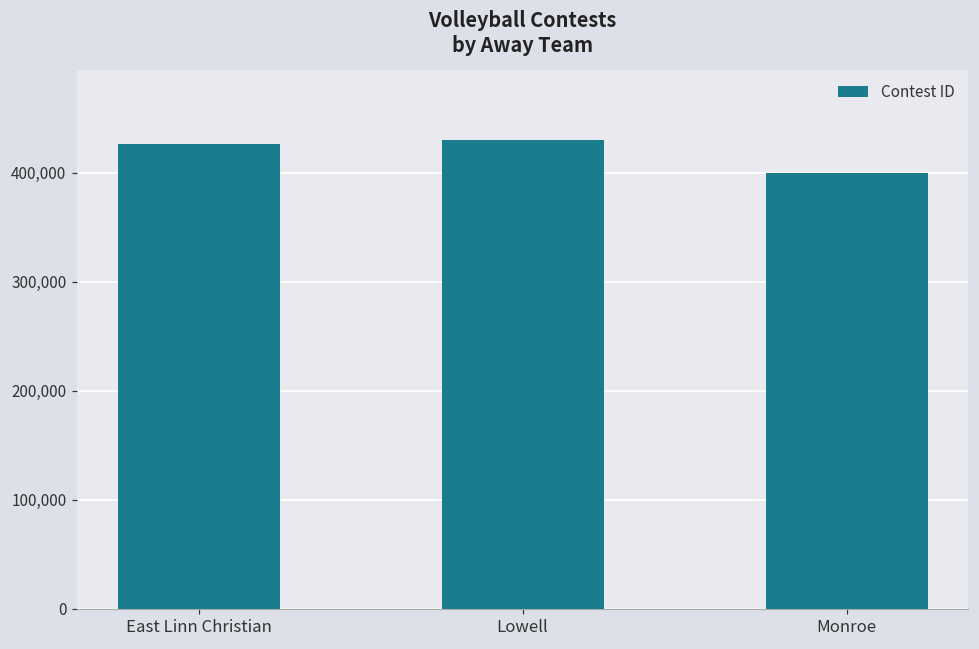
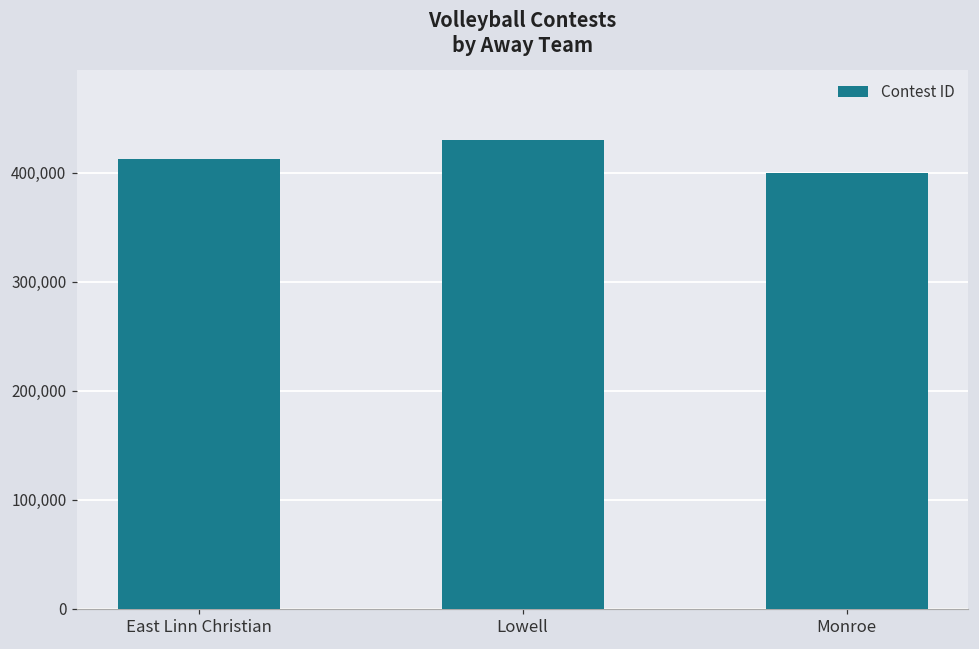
  {
-   "East Linn Christian": "430,000",
+   "East Linn Christian": "410,000",
    "Lowell": "430,000",
    "Monroe": "400,000"
  }
